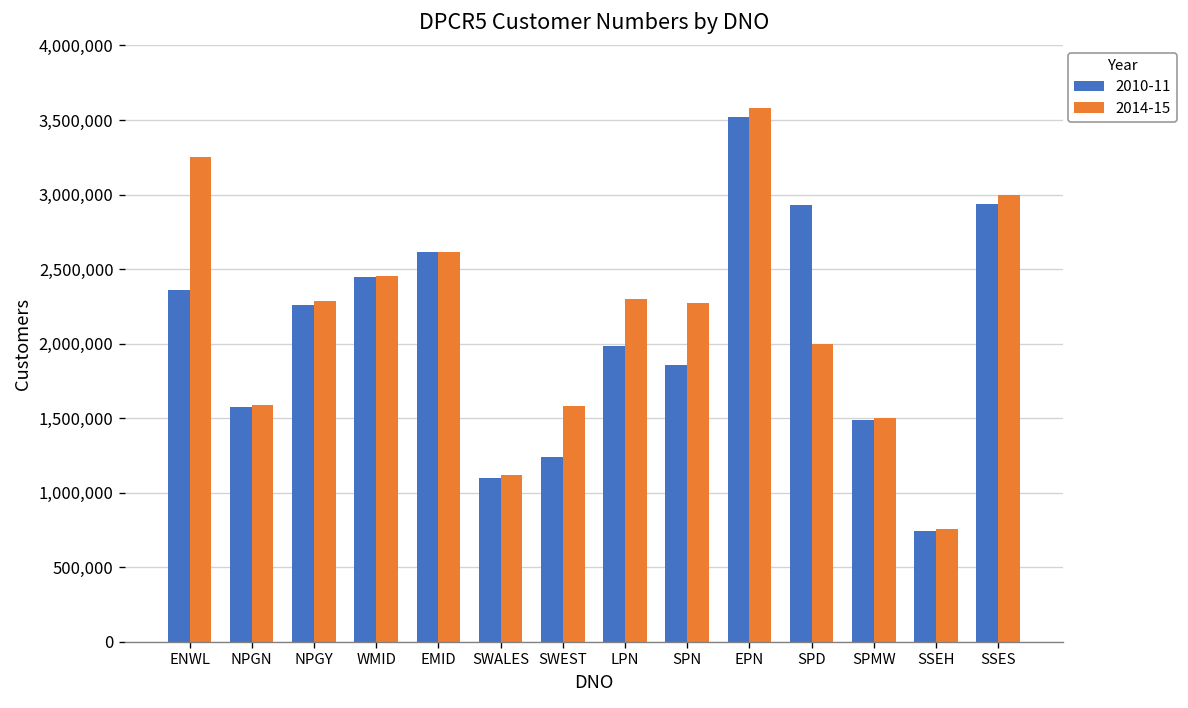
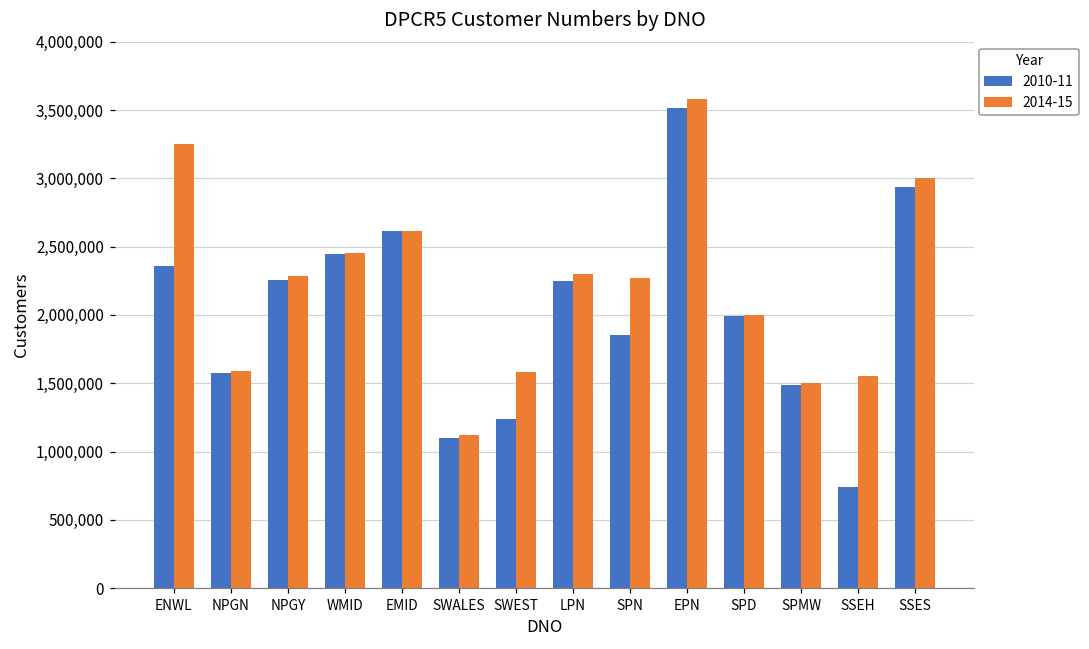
  {
    "2010-11": {
      "ENWL": "2,360,000",
      "NPGN": "1,580,000",
      "NPGY": "2,260,000",
      "WMID": "2,450,000",
      "EMID": "2,610,000",
      "SWALES": "1,100,000",
      "SWEST": "1,240,000",
-     "LPN": "1,980,000",
+     "LPN": "2,250,000",
      "SPN": "1,850,000",
      "EPN": "3,520,000",
-     "SPD": "2,930,000",
+     "SPD": "1,990,000",
      "SPMW": "1,490,000",
      "SSEH": "740,000",
      "SSES": "2,930,000"
    },
    "2014-15": {
      "ENWL": "3,250,000",
      "NPGN": "1,590,000",
      "NPGY": "2,280,000",
      "WMID": "2,460,000",
      "EMID": "2,610,000",
      "SWALES": "1,120,000",
      "SWEST": "1,580,000",
      "LPN": "2,300,000",
      "SPN": "2,270,000",
      "EPN": "3,580,000",
      "SPD": "2,000,000",
      "SPMW": "1,500,000",
-     "SSEH": "760,000",
+     "SSEH": "1,550,000",
      "SSES": "3,000,000"
    }
  }
